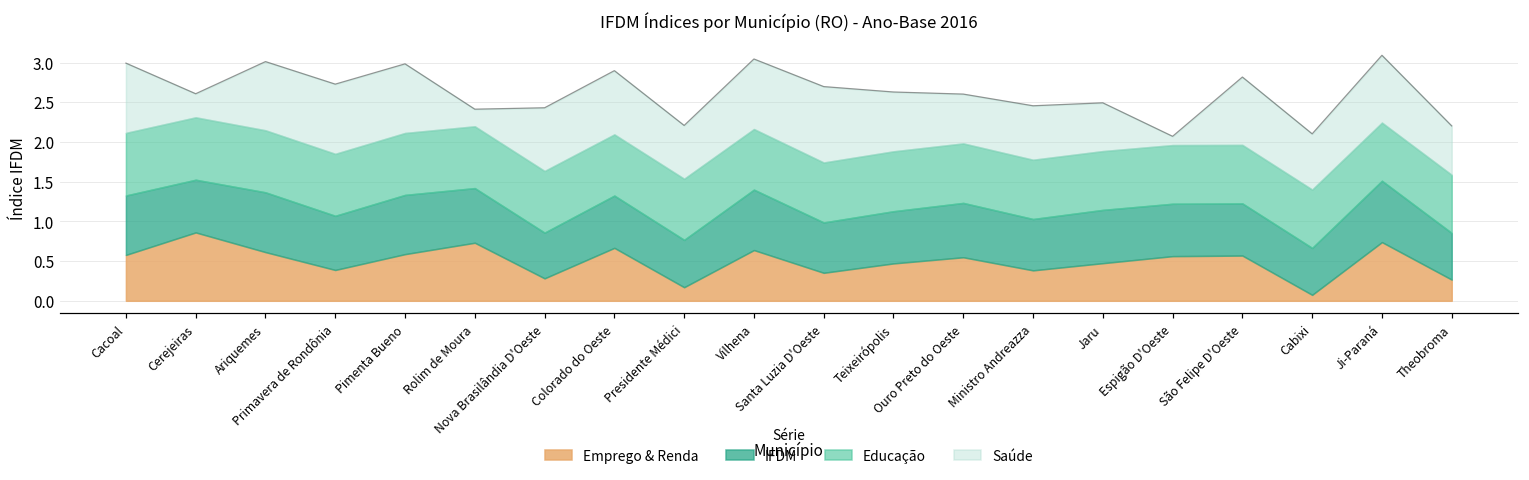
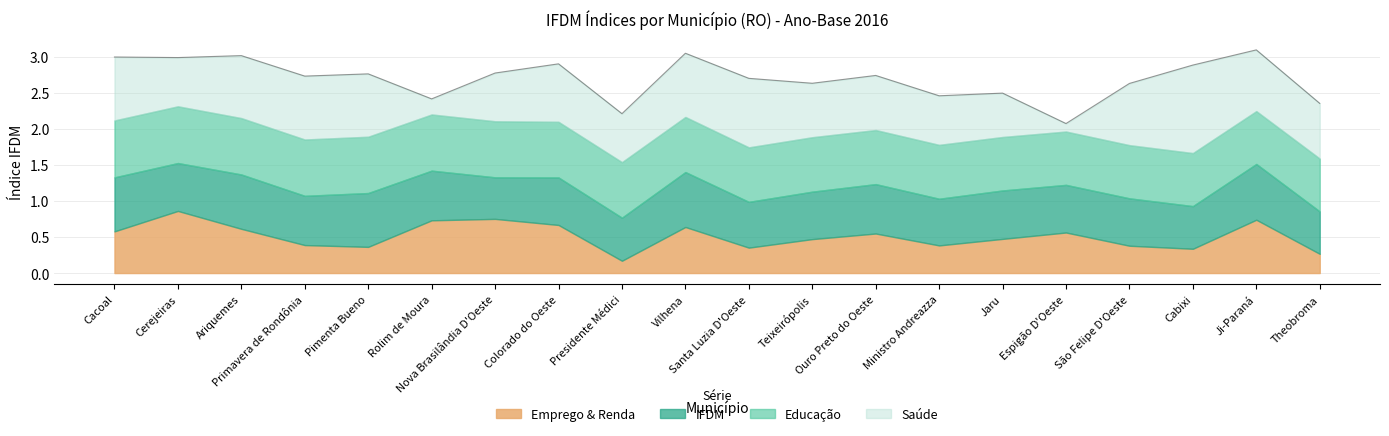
  {
    "Emprego & Renda": {
      "Cacoal": 0.6,
      "Cerejeiras": 0.9,
      "Ariquemes": 0.6,
      "Primavera de Rondônia": 0.4,
-     "Pimenta Bueno": 0.6,
+     "Pimenta Bueno": 0.4,
      "Rolim de Moura": 0.7,
-     "Nova Brasilândia D'Oeste": 0.3,
+     "Nova Brasilândia D'Oeste": 0.8,
      "Colorado do Oeste": 0.7,
      "Presidente Médici": 0.2,
      "Vilhena": 0.6,
      "Santa Luzia D'Oeste": 0.4,
      "Teixeirópolis": 0.5,
      "Ouro Preto do Oeste": 0.5,
      "Ministro Andreazza": 0.4,
      "Jaru": 0.5,
      "Espigão D'Oeste": 0.6,
-     "São Felipe D'Oeste": 0.6,
-     "Cabixi": 0.1,
+     "São Felipe D'Oeste": 0.4,
+     "Cabixi": 0.3,
      "Ji-Paraná": 0.7,
      "Theobroma": 0.3
    },
    "Saúde": {
      "Cacoal": 0.9,
-     "Cerejeiras": 0.3,
+     "Cerejeiras": 0.7,
      "Ariquemes": 0.9,
      "Primavera de Rondônia": 0.9,
      "Pimenta Bueno": 0.9,
      "Rolim de Moura": 0.2,
-     "Nova Brasilândia D'Oeste": 0.8,
+     "Nova Brasilândia D'Oeste": 0.7,
      "Colorado do Oeste": 0.8,
      "Presidente Médici": 0.7,
      "Vilhena": 0.9,
      "Santa Luzia D'Oeste": 1.0,
      "Teixeirópolis": 0.7,
-     "Ouro Preto do Oeste": 0.6,
+     "Ouro Preto do Oeste": 0.8,
      "Ministro Andreazza": 0.7,
      "Jaru": 0.6,
      "Espigão D'Oeste": 0.1,
      "São Felipe D'Oeste": 0.9,
-     "Cabixi": 0.7,
+     "Cabixi": 1.2,
      "Ji-Paraná": 0.8,
-     "Theobroma": 0.6
+     "Theobroma": 0.8
    }
  }
